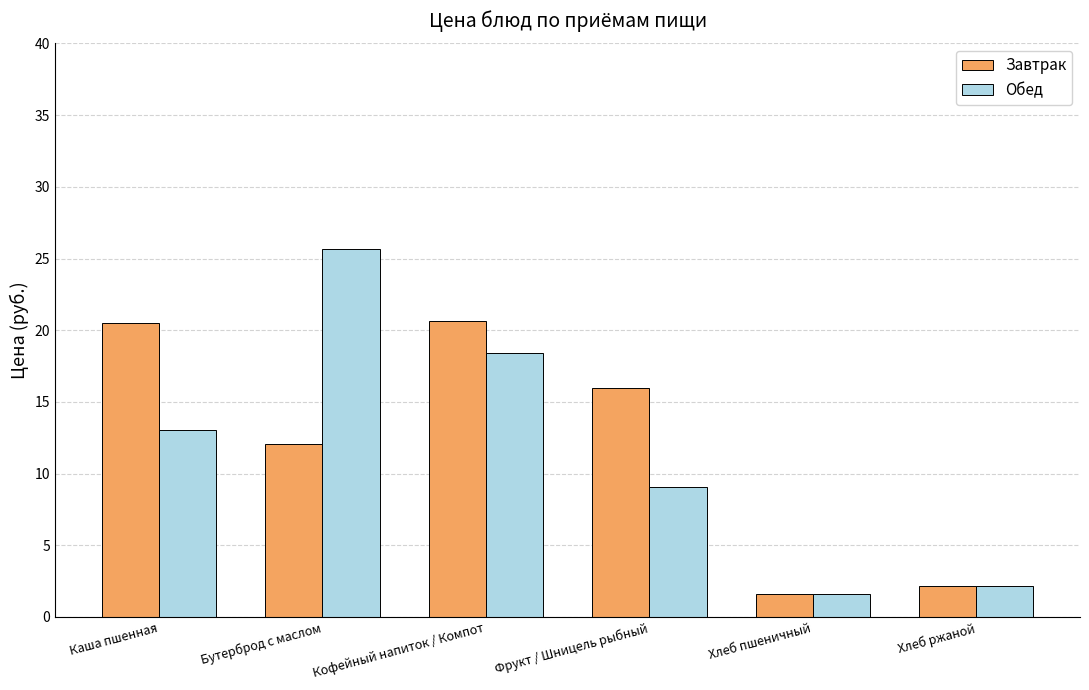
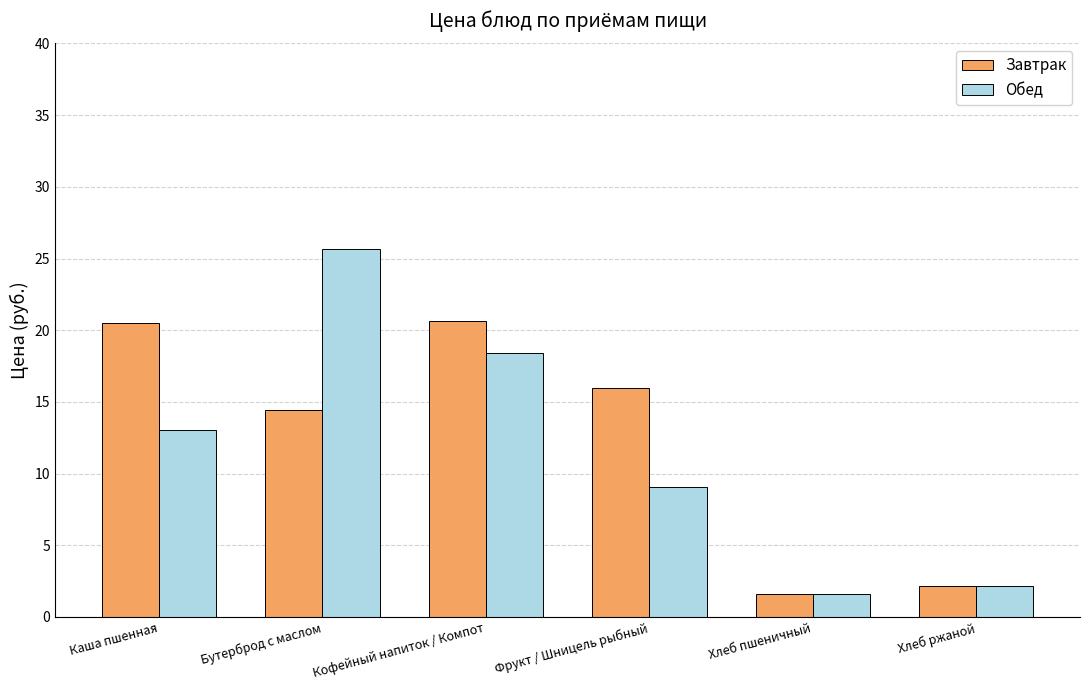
  {
    "Завтрак": {
      "Каша пшенная": 20.5,
-     "Бутерброд с маслом": 12.1,
+     "Бутерброд с маслом": 14.4,
      "Кофейный напиток / Компот": 20.6,
      "Фрукт / Шницель рыбный": 16.0,
      "Хлеб пшеничный": 1.6,
      "Хлеб ржаной": 2.2
    },
    "Обед": {
      "Каша пшенная": 13.1,
      "Бутерброд с маслом": 25.7,
      "Кофейный напиток / Компот": 18.4,
      "Фрукт / Шницель рыбный": 9.0,
      "Хлеб пшеничный": 1.6,
      "Хлеб ржаной": 2.2
    }
  }
